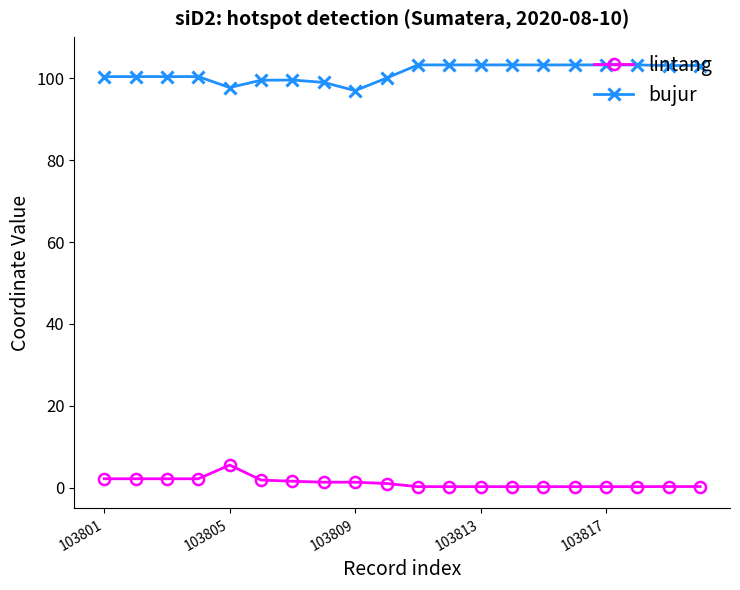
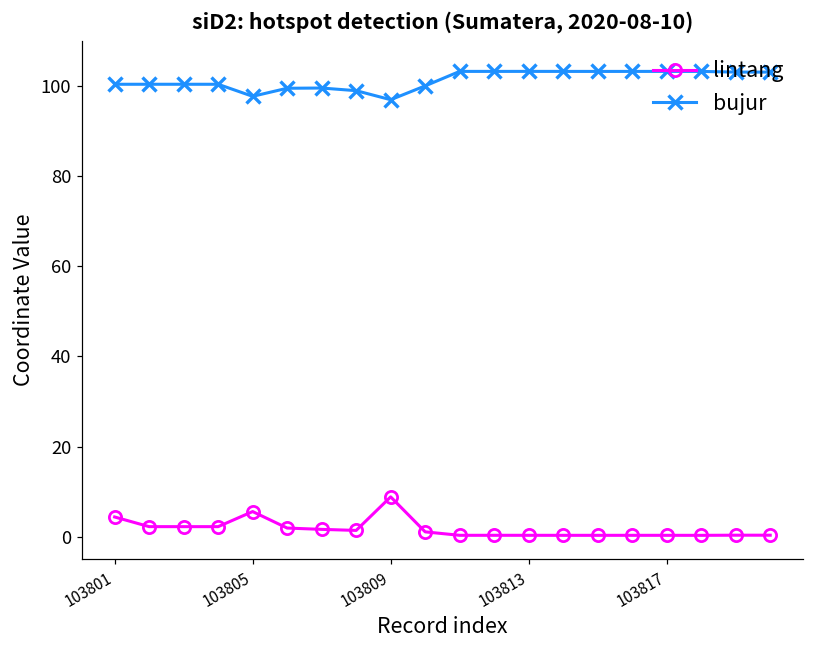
  {
    "lintang": {
-     "103801": 2,
+     "103801": 4,
      "103805": 6,
-     "103809": 1,
+     "103809": 9,
      "103813": 0,
      "103817": 0
    },
    "bujur": {
      "103801": 100,
      "103805": 98,
      "103809": 97,
      "103813": 103,
      "103817": 103
    }
  }
